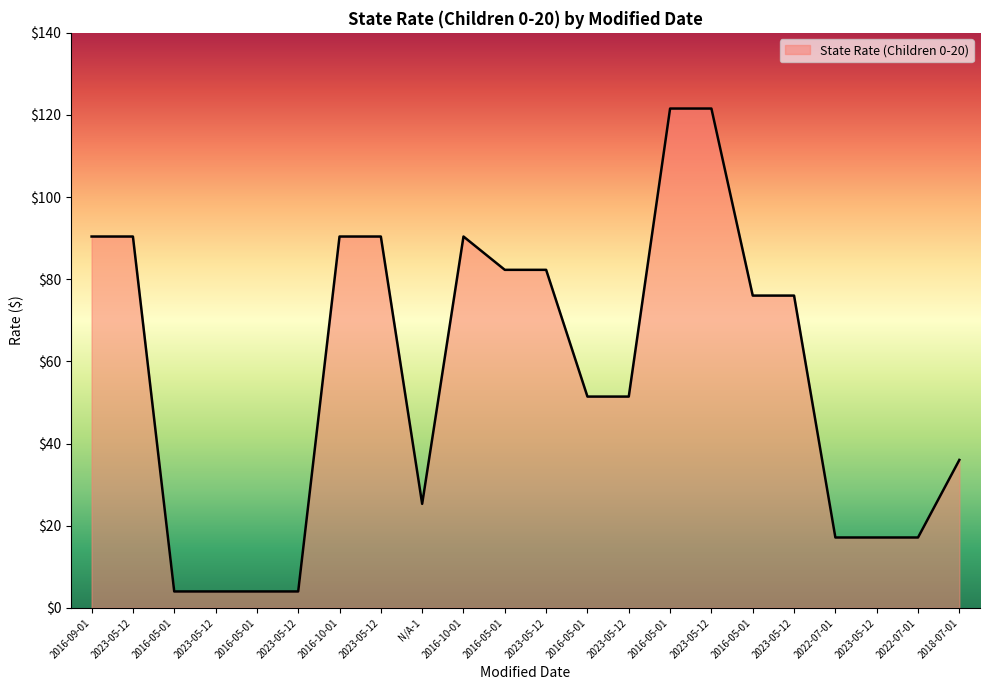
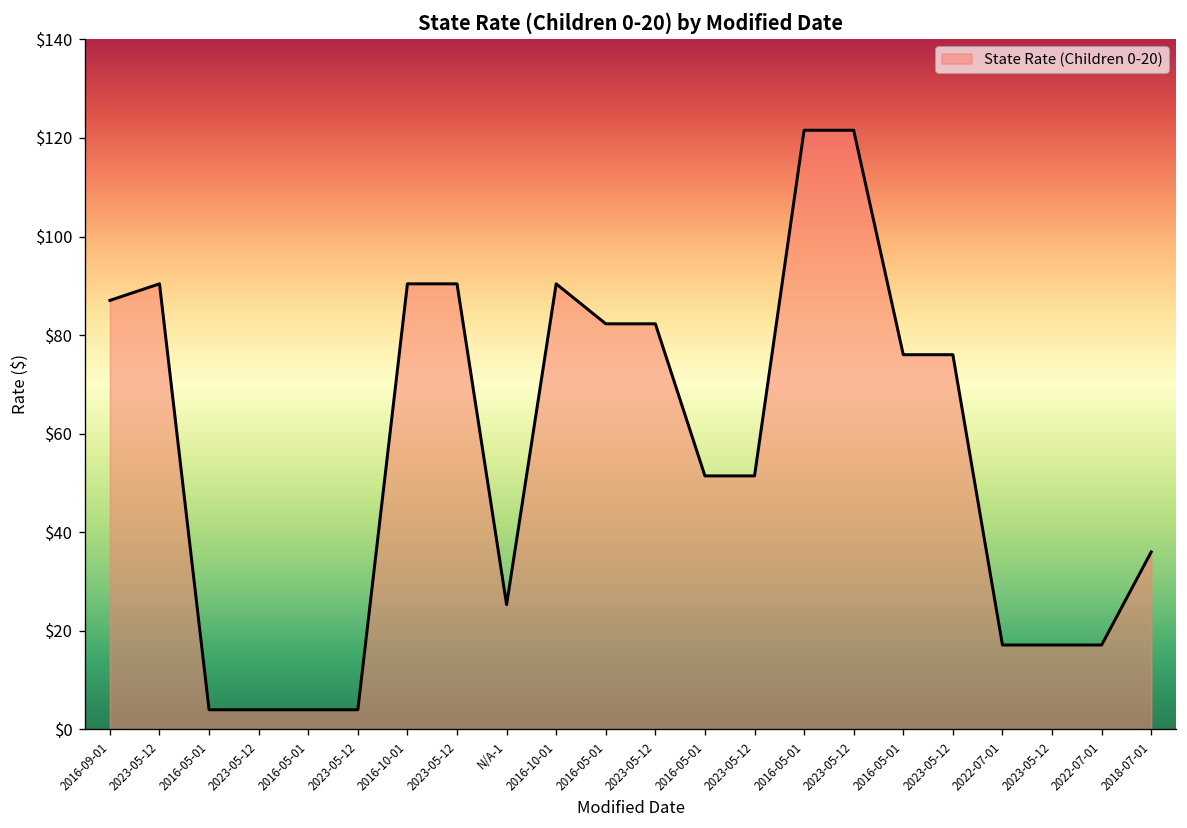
  {
-   "2016-09-01": "$90",
+   "2016-09-01": "$87",
    "N/A-1": "$25",
    "2018-07-01": "$36"
  }
